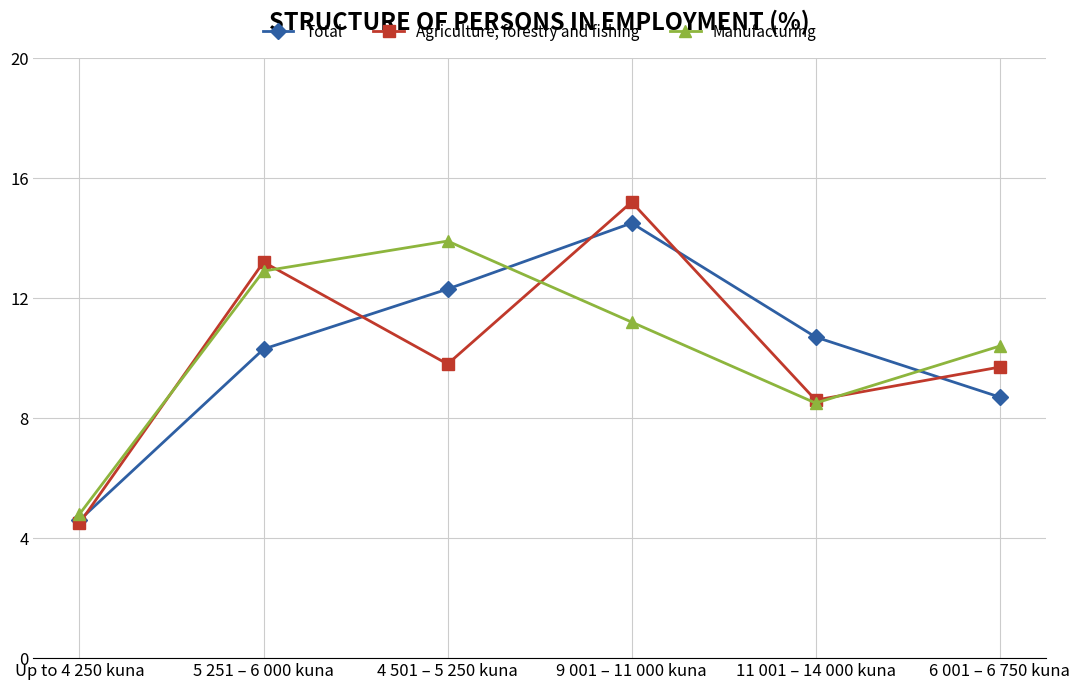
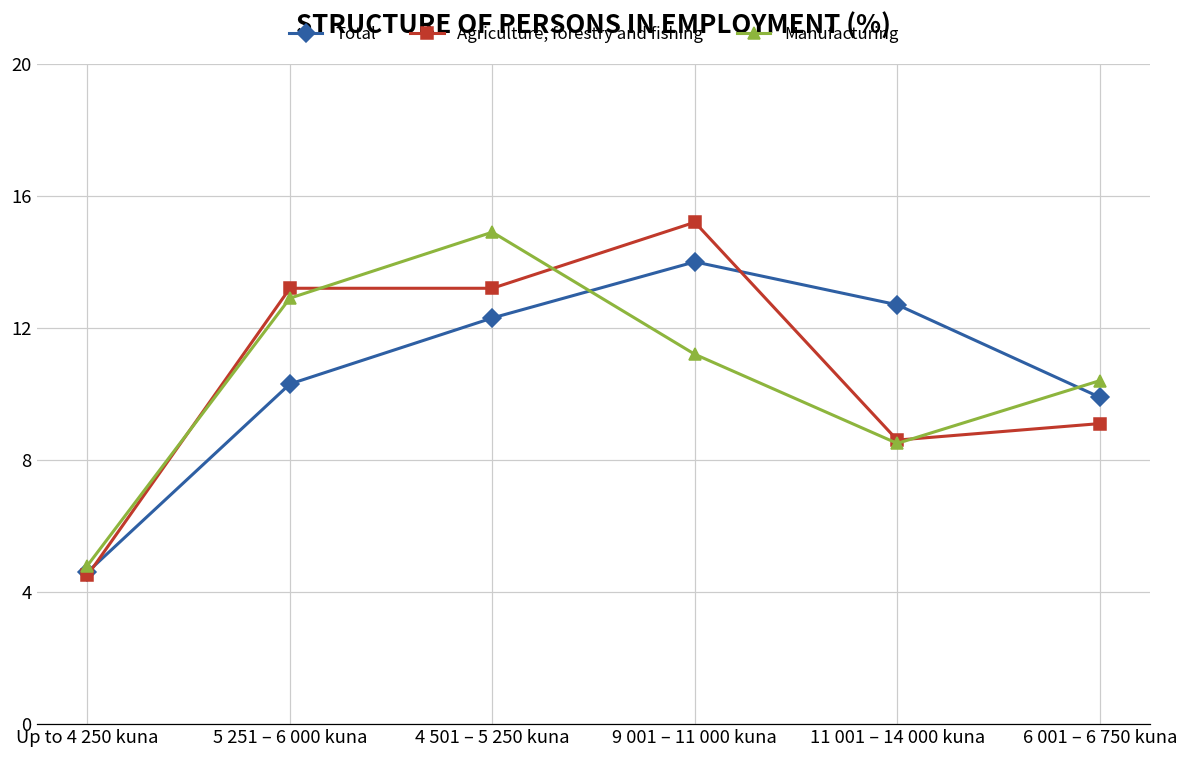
  {
    "Total": {
      "Up to 4 250 kuna": 4.6,
      "5 251 – 6 000 kuna": 10.3,
      "4 501 – 5 250 kuna": 12.3,
-     "9 001 – 11 000 kuna": 14.5,
-     "11 001 – 14 000 kuna": 10.7,
-     "6 001 – 6 750 kuna": 8.7
+     "9 001 – 11 000 kuna": 14.0,
+     "11 001 – 14 000 kuna": 12.7,
+     "6 001 – 6 750 kuna": 9.9
    },
    "Agriculture, forestry and fishing": {
      "Up to 4 250 kuna": 4.5,
      "5 251 – 6 000 kuna": 13.2,
-     "4 501 – 5 250 kuna": 9.8,
+     "4 501 – 5 250 kuna": 13.2,
      "9 001 – 11 000 kuna": 15.2,
      "11 001 – 14 000 kuna": 8.6,
-     "6 001 – 6 750 kuna": 9.7
+     "6 001 – 6 750 kuna": 9.1
    },
    "Manufacturing": {
      "Up to 4 250 kuna": 4.8,
      "5 251 – 6 000 kuna": 12.9,
-     "4 501 – 5 250 kuna": 13.9,
+     "4 501 – 5 250 kuna": 14.9,
      "9 001 – 11 000 kuna": 11.2,
      "11 001 – 14 000 kuna": 8.5,
      "6 001 – 6 750 kuna": 10.4
    }
  }
